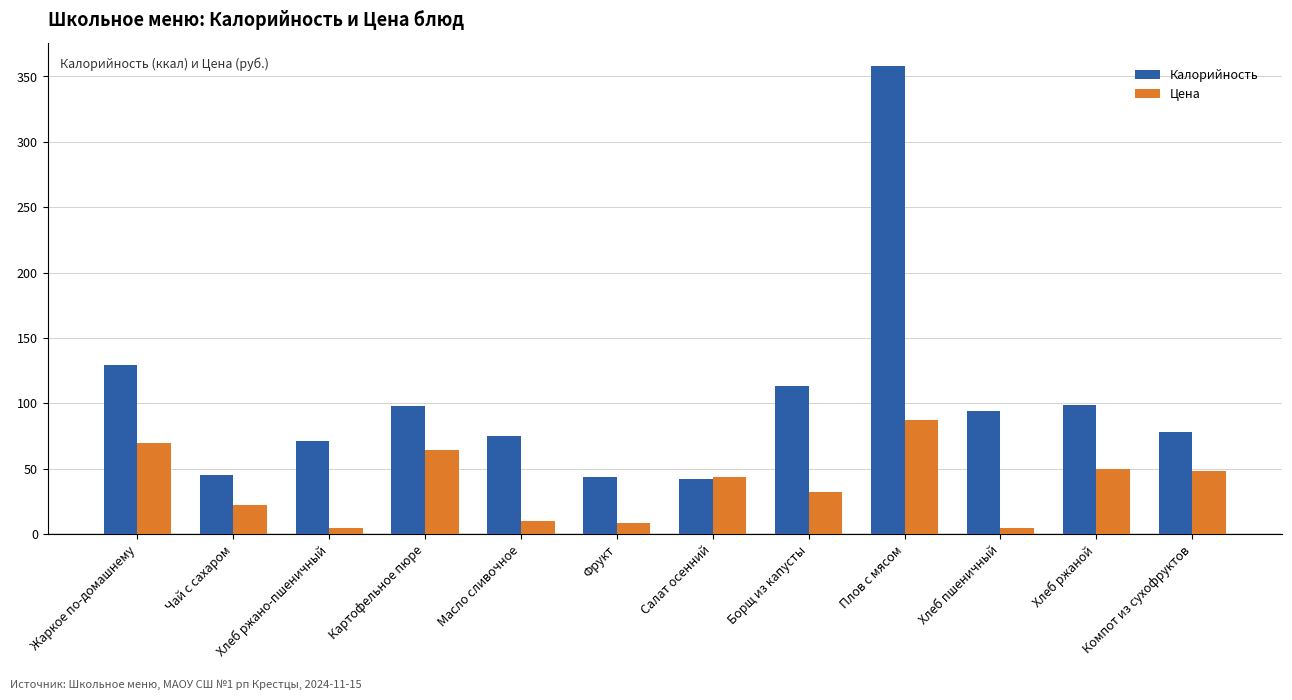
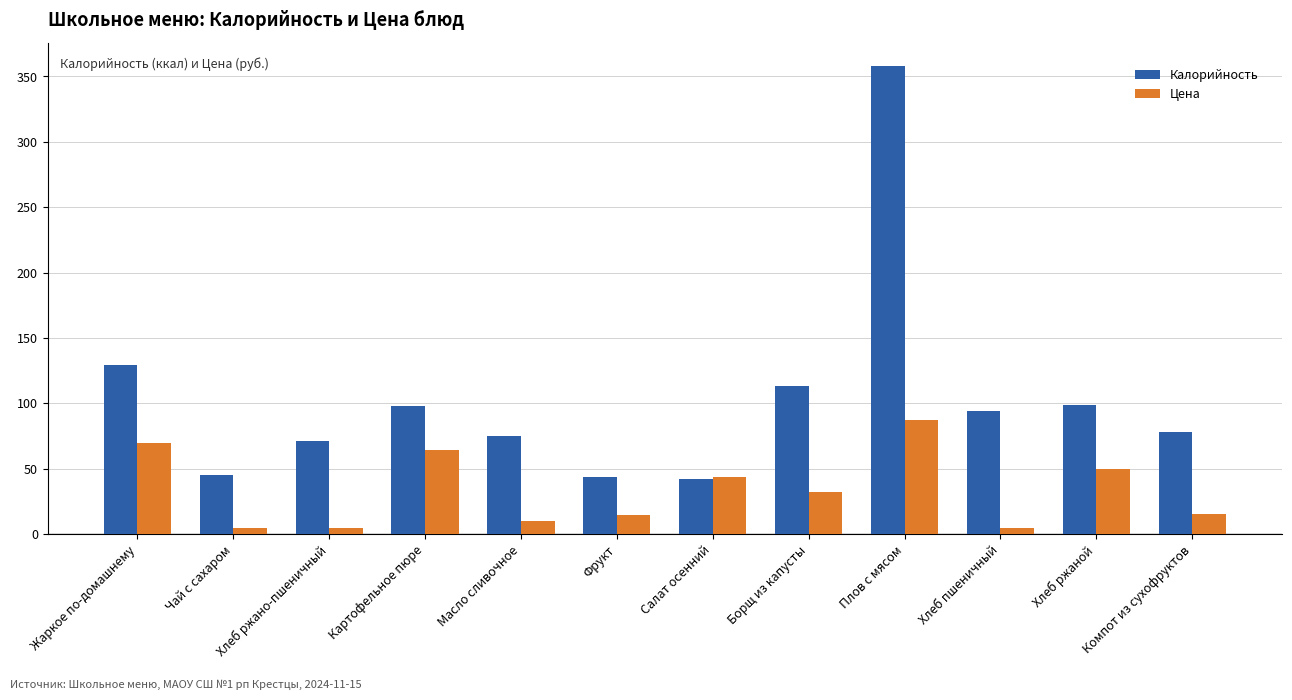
  {
    "Калорийность": {
      "Жаркое по-домашнему": 129,
      "Чай с сахаром": 45,
      "Хлеб ржано-пшеничный": 71,
      "Картофельное пюре": 98,
      "Масло сливочное": 75,
      "Фрукт": 44,
      "Салат осенний": 42,
      "Борщ из капусты": 113,
      "Плов с мясом": 358,
      "Хлеб пшеничный": 94,
      "Хлеб ржаной": 99,
      "Компот из сухофруктов": 78
    },
    "Цена": {
      "Жаркое по-домашнему": 70,
-     "Чай с сахаром": 22,
+     "Чай с сахаром": 5,
      "Хлеб ржано-пшеничный": 5,
      "Картофельное пюре": 64,
      "Масло сливочное": 10,
-     "Фрукт": 8,
+     "Фрукт": 15,
      "Салат осенний": 44,
      "Борщ из капусты": 32,
      "Плов с мясом": 87,
      "Хлеб пшеничный": 5,
      "Хлеб ржаной": 50,
-     "Компот из сухофруктов": 48
+     "Компот из сухофруктов": 15
    }
  }
